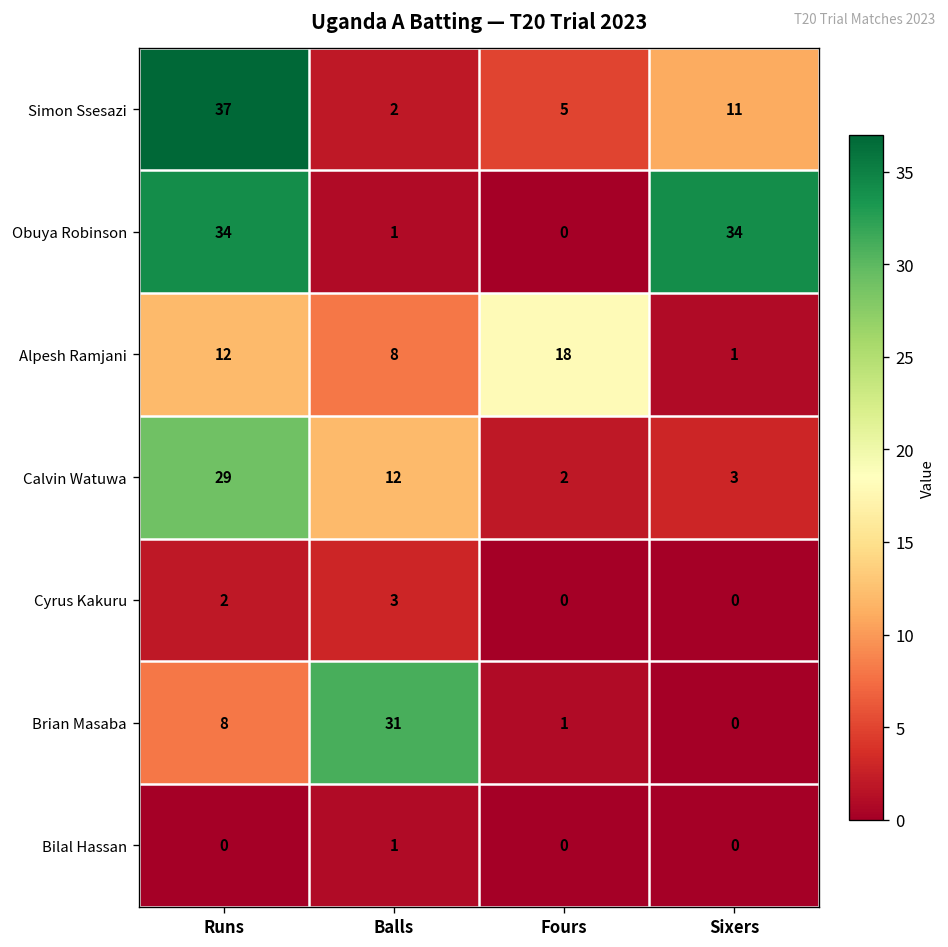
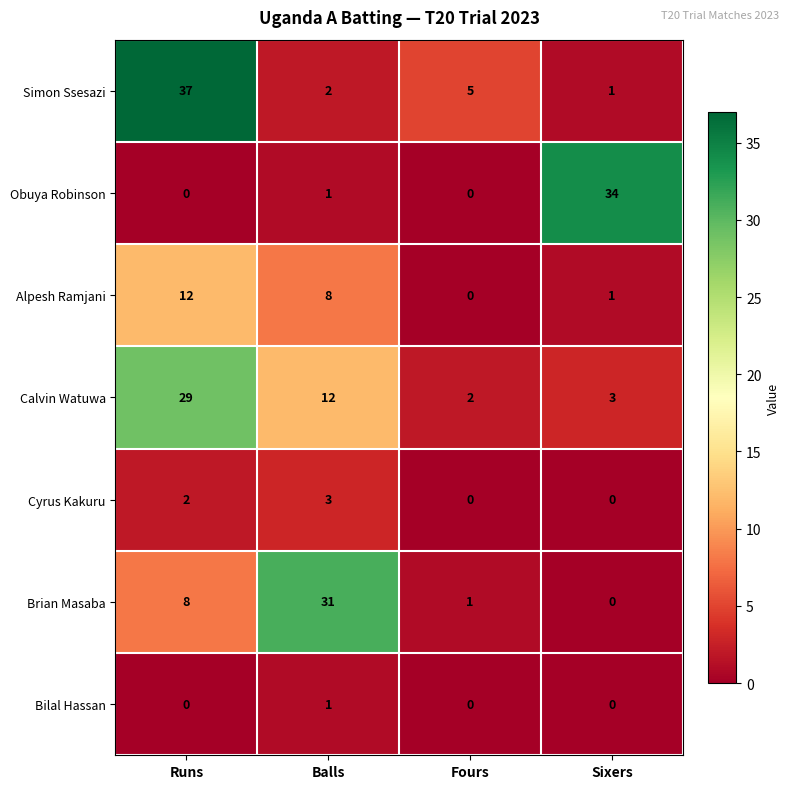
  {
    "Simon Ssesazi": {
      "Runs": 37,
      "Balls": 2,
      "Fours": 5,
-     "Sixers": 11
+     "Sixers": 1
    },
    "Obuya Robinson": {
-     "Runs": 34,
+     "Runs": 0,
      "Balls": 1,
      "Fours": 0,
      "Sixers": 34
    },
    "Alpesh Ramjani": {
      "Runs": 12,
      "Balls": 8,
-     "Fours": 18,
+     "Fours": 0,
      "Sixers": 1
    },
    "Calvin Watuwa": {
      "Runs": 29,
      "Balls": 12,
      "Fours": 2,
      "Sixers": 3
    },
    "Cyrus Kakuru": {
      "Runs": 2,
      "Balls": 3,
      "Fours": 0,
      "Sixers": 0
    },
    "Brian Masaba": {
      "Runs": 8,
      "Balls": 31,
      "Fours": 1,
      "Sixers": 0
    },
    "Bilal Hassan": {
      "Runs": 0,
      "Balls": 1,
      "Fours": 0,
      "Sixers": 0
    }
  }
